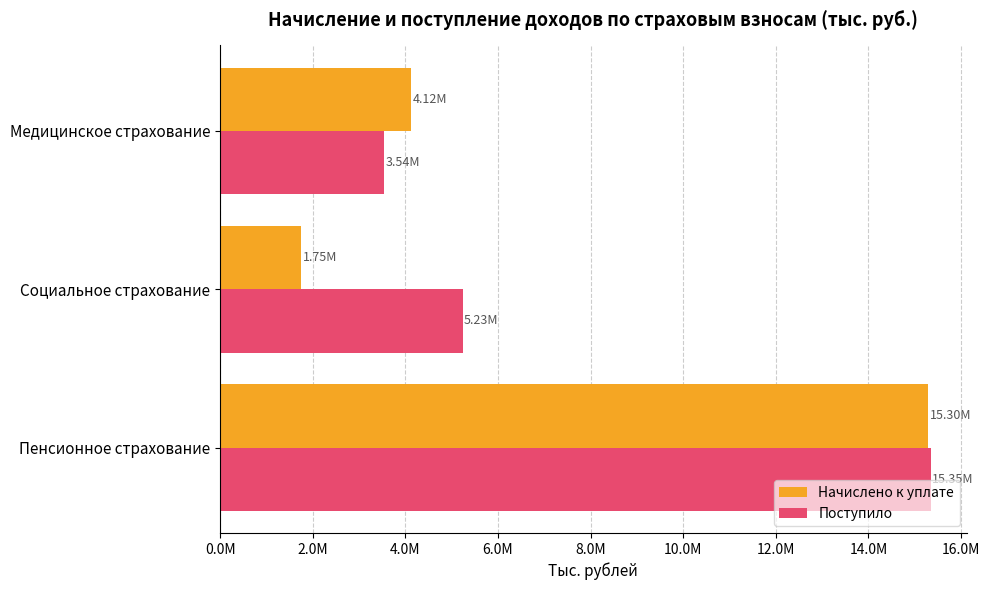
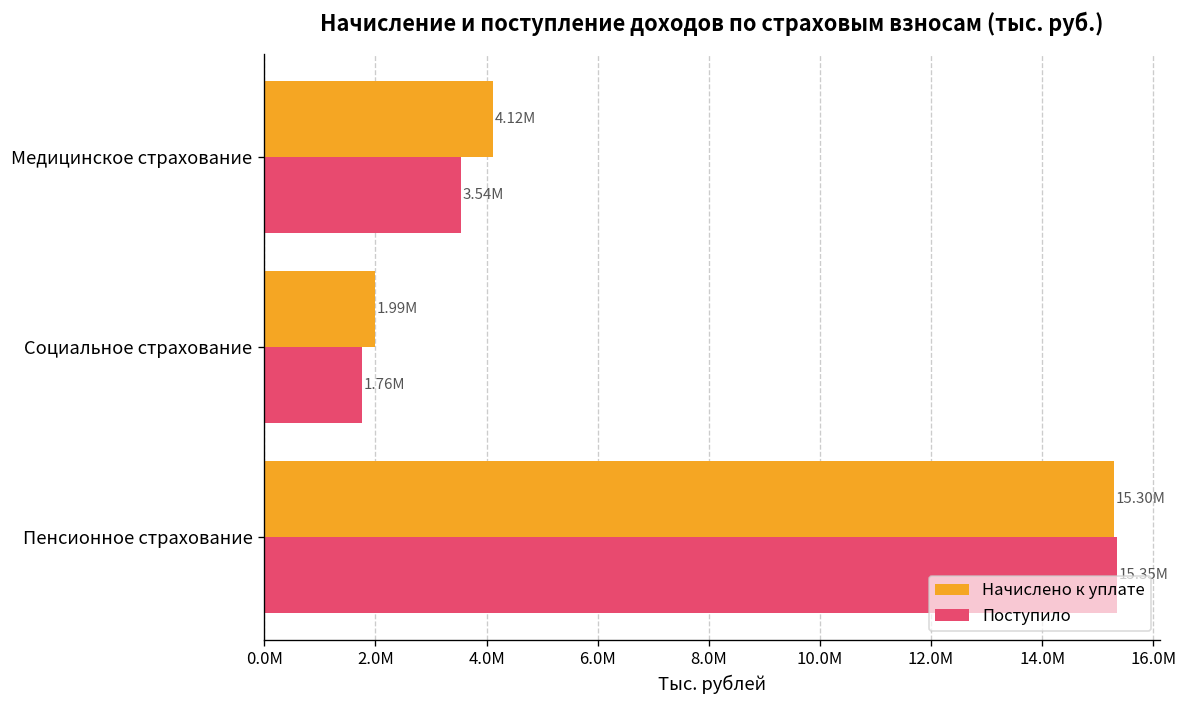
  {
    "Начислено к уплате": {
      "Медицинское страхование": "4.12M",
-     "Социальное страхование": "1.75M",
+     "Социальное страхование": "1.99M",
      "Пенсионное страхование": "15.30M"
    },
    "Поступило": {
      "Медицинское страхование": "3.54M",
-     "Социальное страхование": "5.23M"
+     "Социальное страхование": "1.76M"
    }
  }
